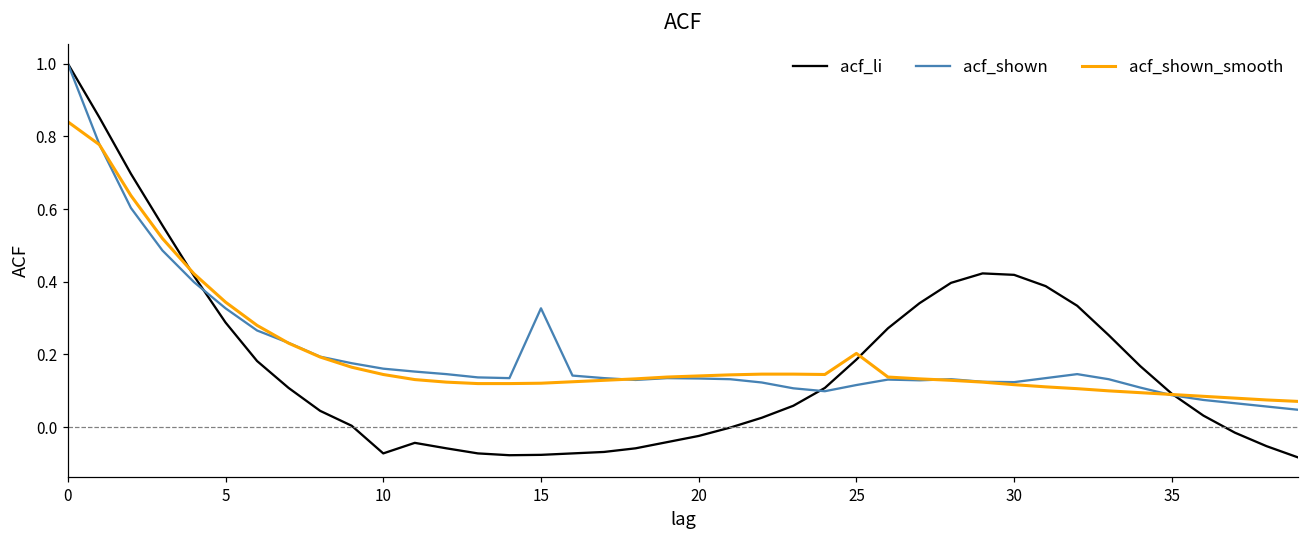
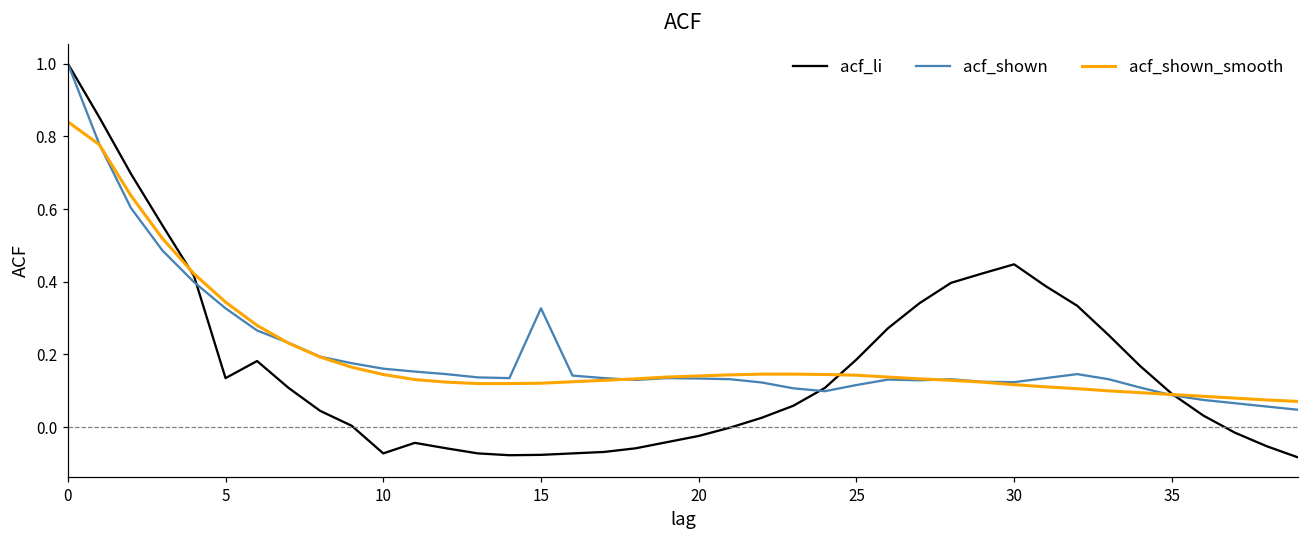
  {
    "acf_li": {
-     "5": 0.29,
+     "5": 0.14,
      "10": -0.07,
      "15": -0.08,
      "20": -0.02,
      "25": 0.19,
-     "30": 0.42
+     "30": 0.45
    },
    "acf_shown": {
      "5": 0.33,
      "10": 0.16,
      "15": 0.33,
      "25": 0.12
    },
    "acf_shown_smooth": {
      "0": 0.84,
      "5": 0.34,
      "10": 0.15,
      "15": 0.12,
-     "25": 0.20
+     "25": 0.14
    }
  }
